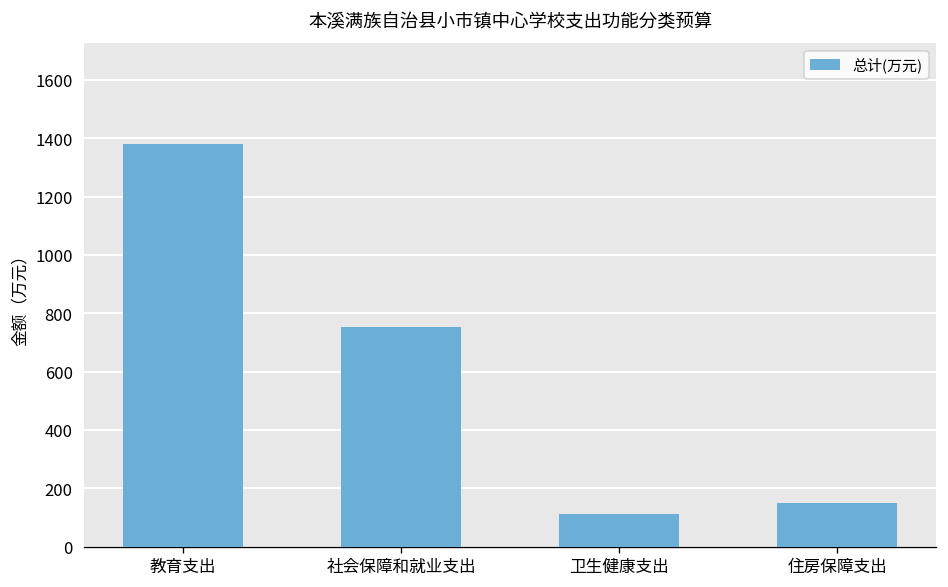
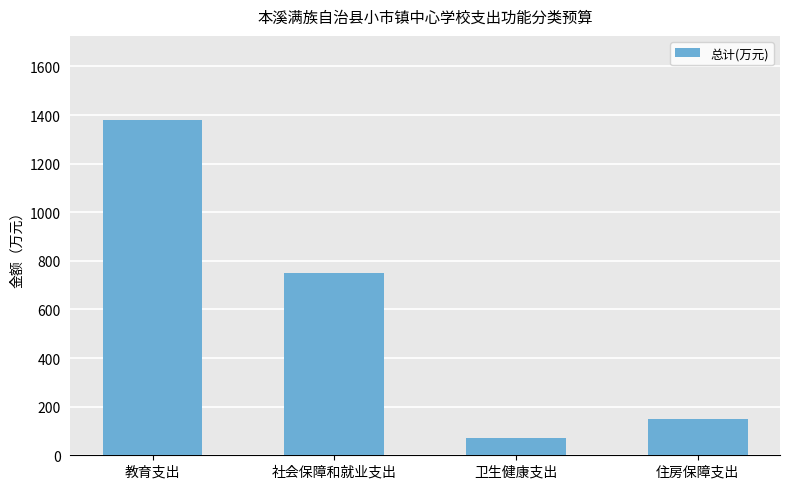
  {
    "教育支出": 1380,
    "社会保障和就业支出": 750,
-   "卫生健康支出": 110,
+   "卫生健康支出": 70,
    "住房保障支出": 150
  }
